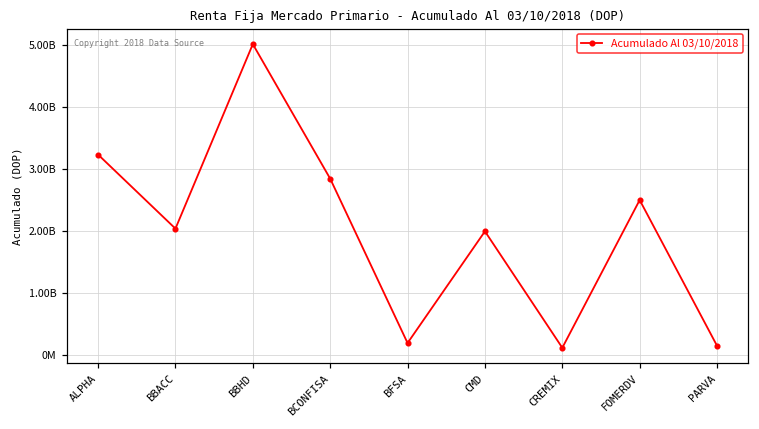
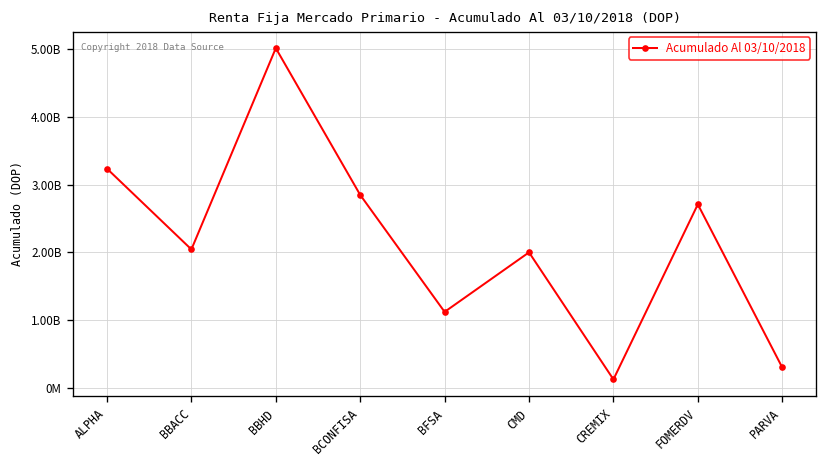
  {
    "ALPHA": 3200000000,
    "BBACC": 2000000000,
    "BBHD": 5000000000,
    "BCONFISA": 2800000000,
-   "BFSA": 200000000,
+   "BFSA": 1100000000,
    "CMD": 2000000000,
    "CREMIX": 100000000,
-   "FOMERDV": 2500000000,
-   "PARVA": 200000000
+   "FOMERDV": 2700000000,
+   "PARVA": 300000000
  }
